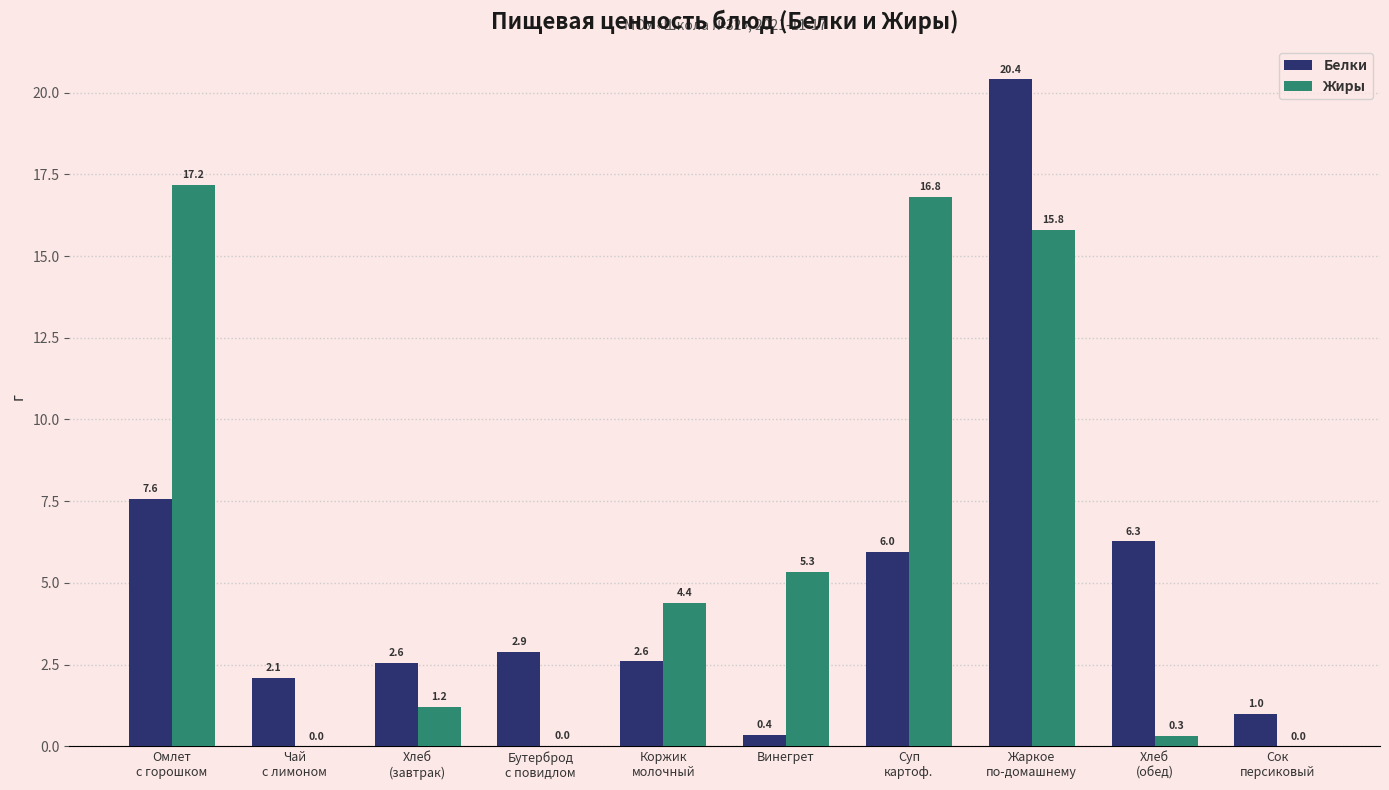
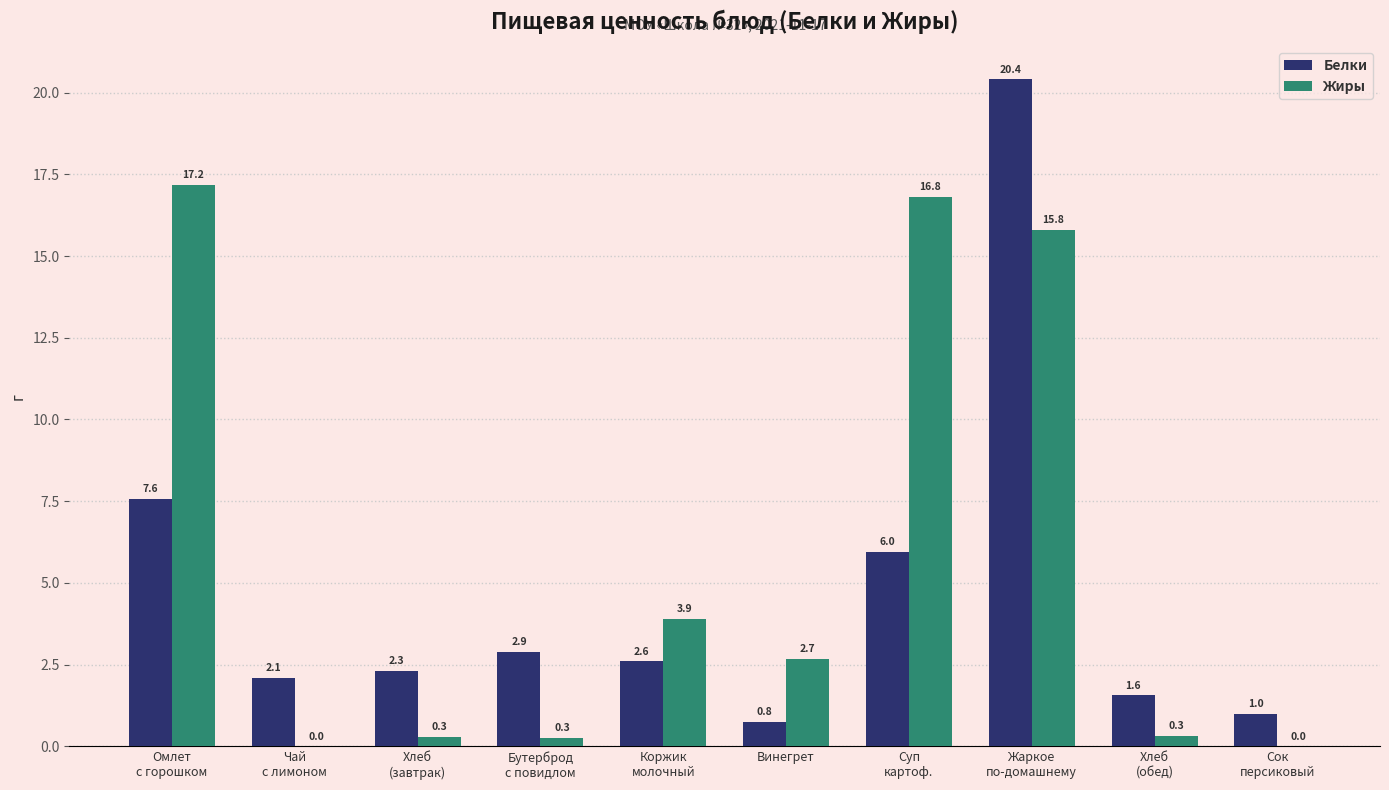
  {
    "Белки": {
      "Омлет с горошком": 7.6,
      "Чай с лимоном": 2.1,
-     "Хлеб (завтрак)": 2.6,
+     "Хлеб (завтрак)": 2.3,
      "Бутерброд с повидлом": 2.9,
      "Коржик молочный": 2.6,
-     "Винегрет": 0.4,
+     "Винегрет": 0.8,
      "Суп картоф.": 6.0,
      "Жаркое по-домашнему": 20.4,
-     "Хлеб (обед)": 6.3,
+     "Хлеб (обед)": 1.6,
      "Сок персиковый": 1.0
    },
    "Жиры": {
      "Омлет с горошком": 17.2,
      "Чай с лимоном": 0.0,
-     "Хлеб (завтрак)": 1.2,
-     "Бутерброд с повидлом": 0.0,
-     "Коржик молочный": 4.4,
-     "Винегрет": 5.3,
+     "Хлеб (завтрак)": 0.3,
+     "Бутерброд с повидлом": 0.3,
+     "Коржик молочный": 3.9,
+     "Винегрет": 2.7,
      "Суп картоф.": 16.8,
      "Жаркое по-домашнему": 15.8,
      "Хлеб (обед)": 0.3,
      "Сок персиковый": 0.0
    }
  }
